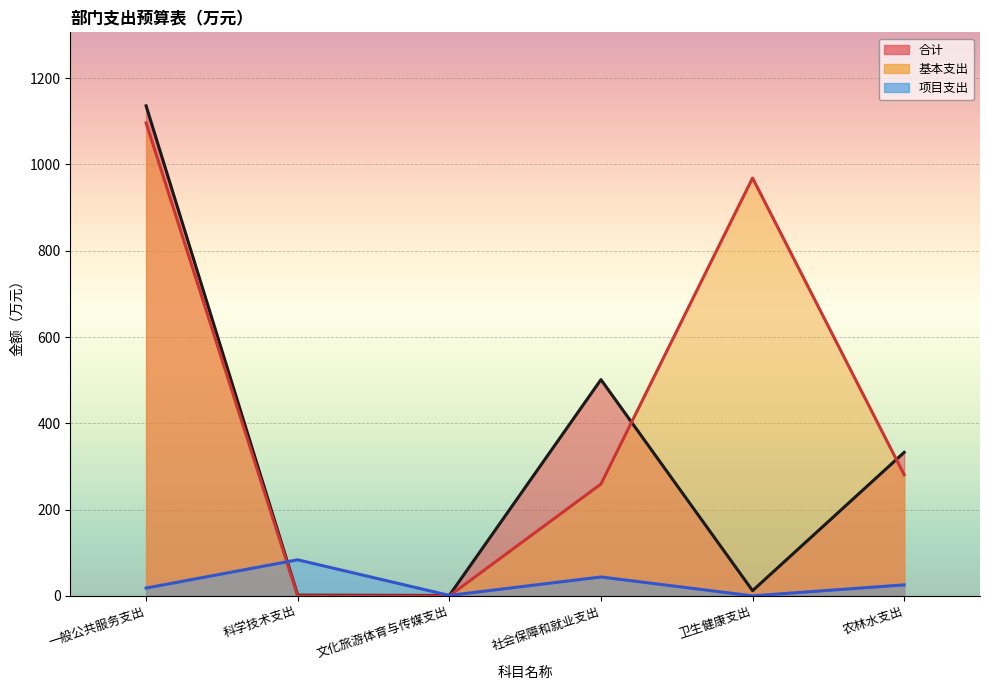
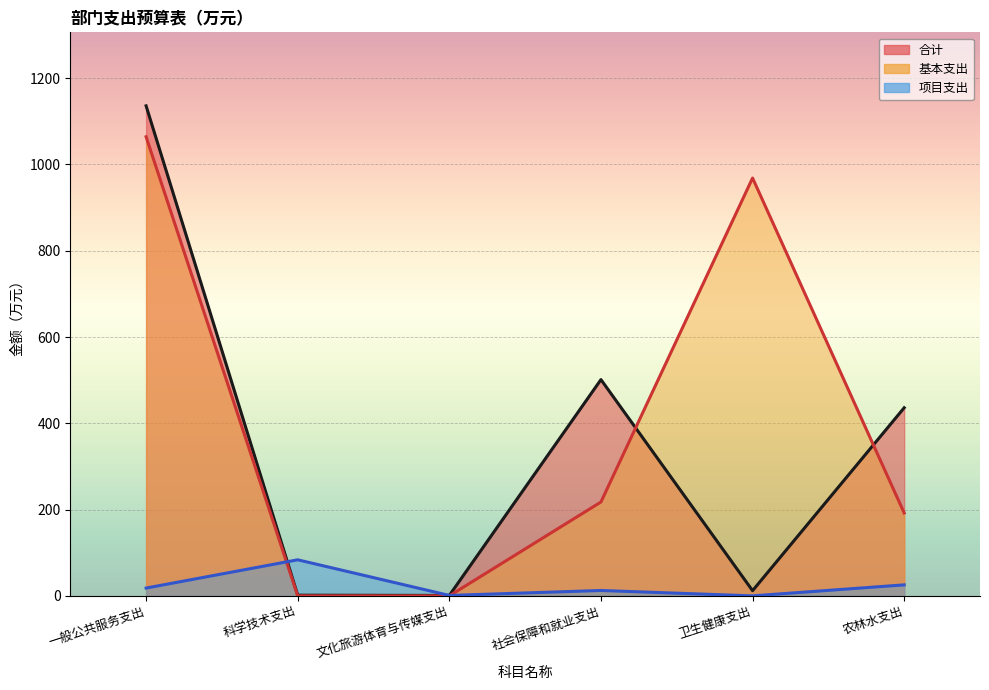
  {
    "合计": {
      "一般公共服务支出": 1140,
      "社会保障和就业支出": 500,
      "卫生健康支出": 10,
-     "农林水支出": 330
+     "农林水支出": 440
    },
    "基本支出": {
-     "一般公共服务支出": 1100,
-     "社会保障和就业支出": 260,
+     "一般公共服务支出": 1060,
+     "社会保障和就业支出": 220,
      "卫生健康支出": 970,
-     "农林水支出": 280
+     "农林水支出": 190
    },
    "项目支出": {
      "一般公共服务支出": 20,
      "科学技术支出": 80,
-     "社会保障和就业支出": 40,
+     "社会保障和就业支出": 10,
      "卫生健康支出": 0,
      "农林水支出": 30
    }
  }
